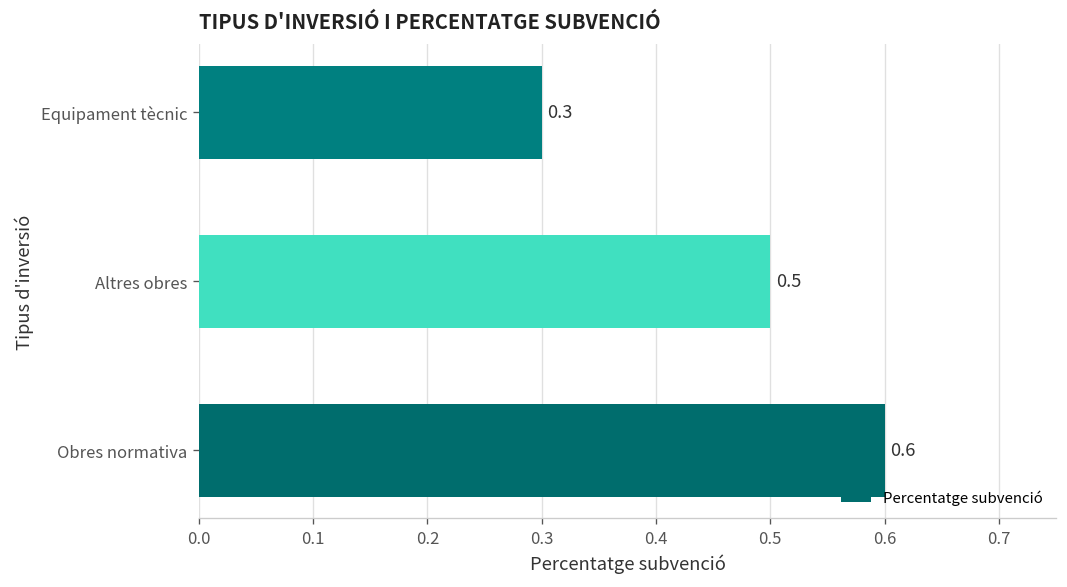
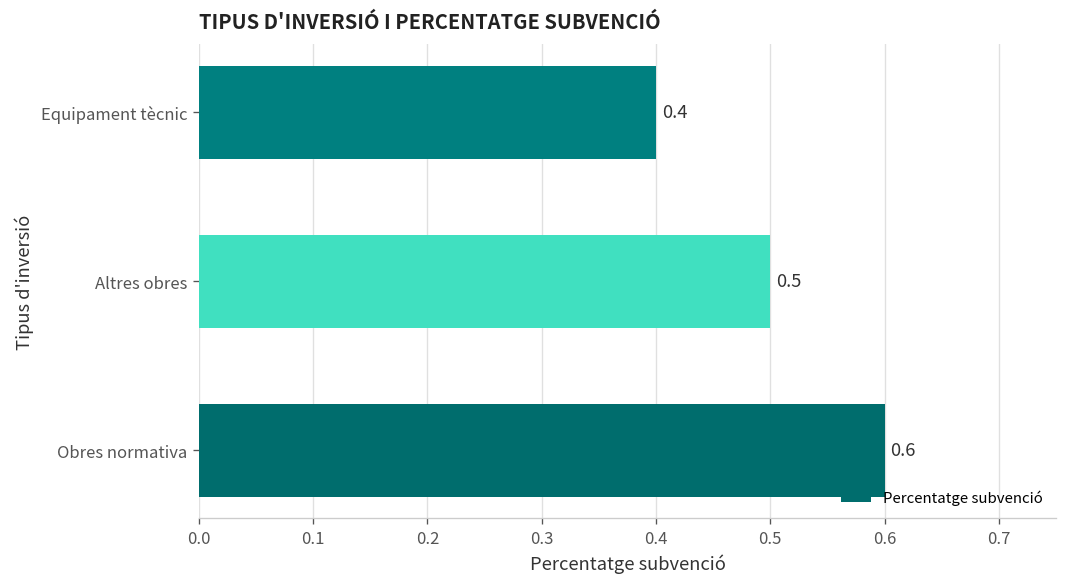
  {
-   "Equipament tècnic": 0.3,
+   "Equipament tècnic": 0.4,
    "Altres obres": 0.5,
    "Obres normativa": 0.6
  }
